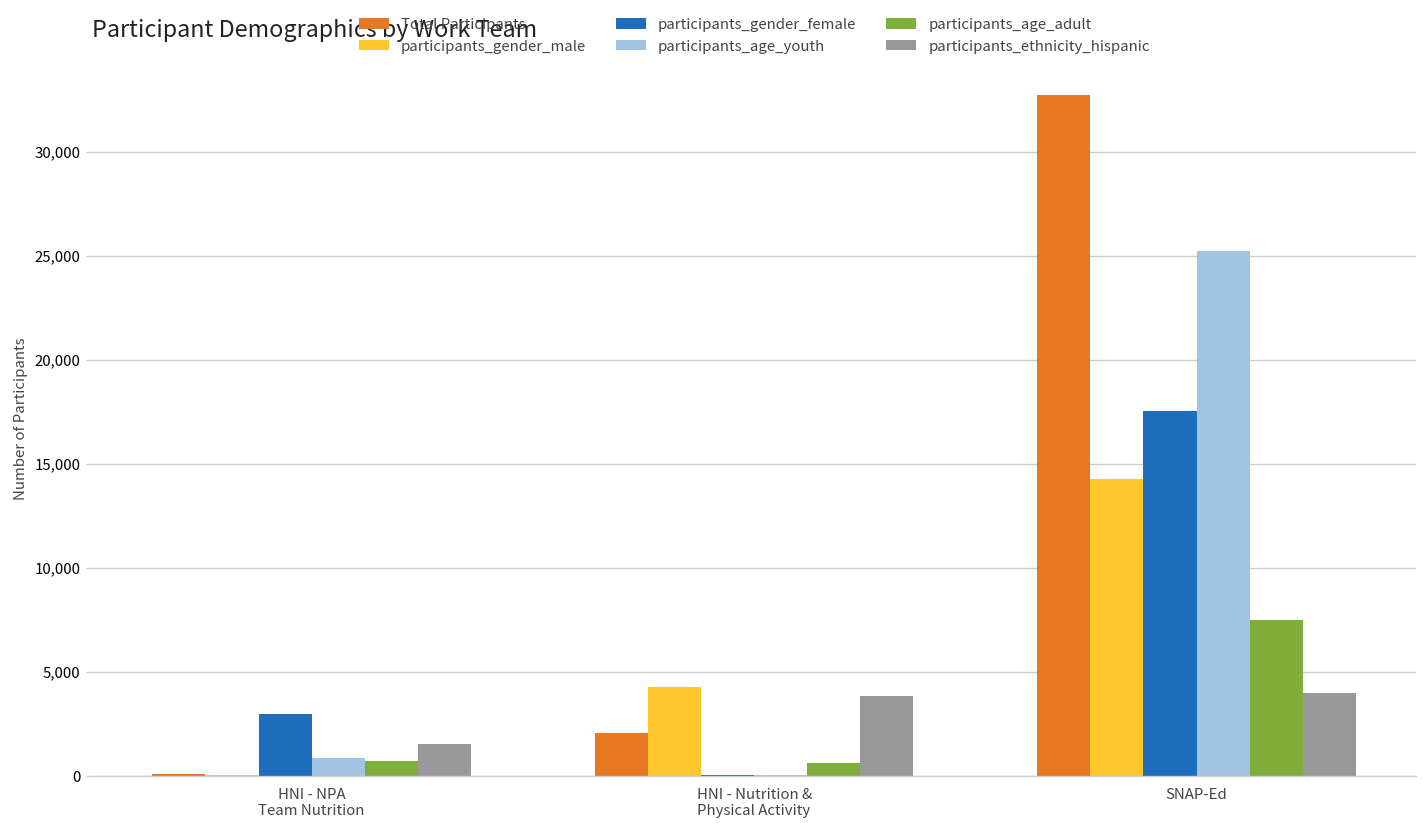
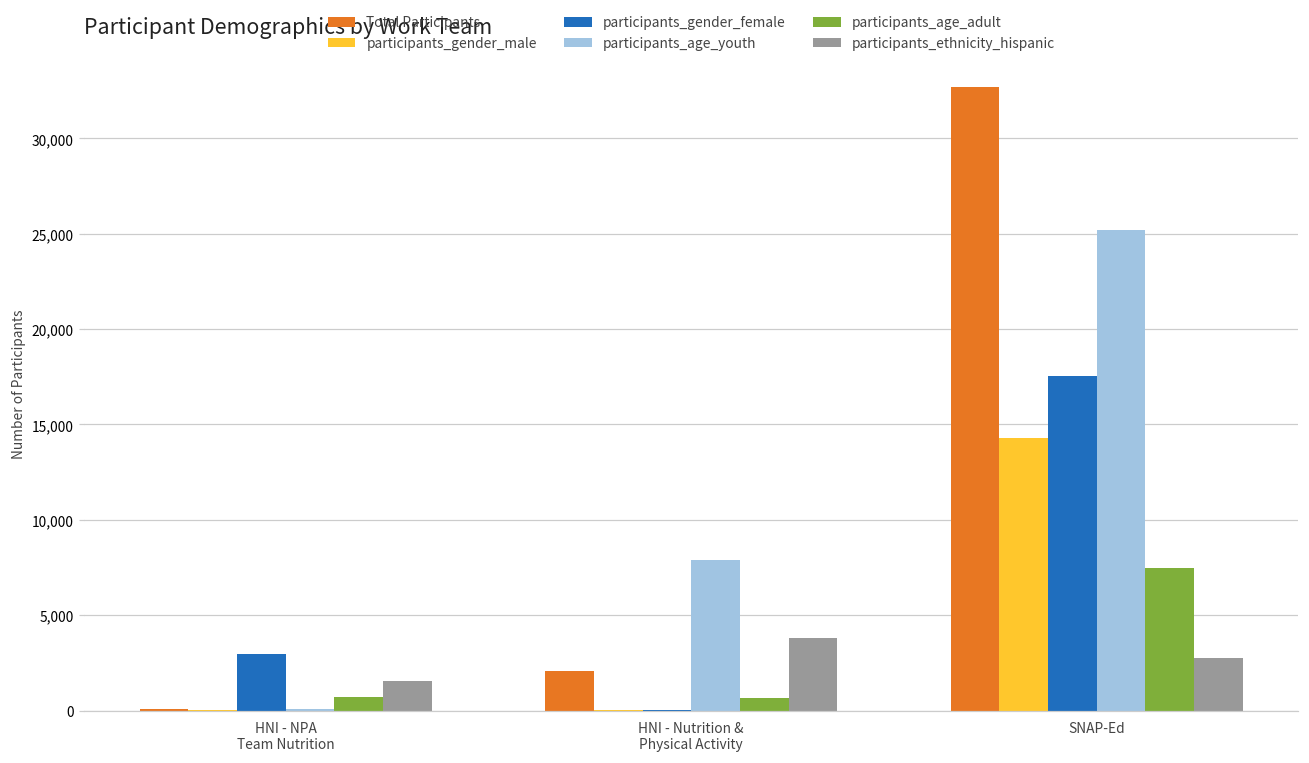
  {
    "Total Participants": {
      "HNI - Nutrition & Physical Activity": "2,100",
      "SNAP-Ed": "32,700"
    },
    "participants_gender_male": {
-     "HNI - Nutrition & Physical Activity": "4,300",
+     "HNI - Nutrition & Physical Activity": "0",
      "SNAP-Ed": "14,300"
    },
    "participants_gender_female": {
      "HNI - NPA Team Nutrition": "3,000",
      "SNAP-Ed": "17,500"
    },
    "participants_age_youth": {
-     "HNI - NPA Team Nutrition": "900",
-     "HNI - Nutrition & Physical Activity": "0",
+     "HNI - NPA Team Nutrition": "100",
+     "HNI - Nutrition & Physical Activity": "7,900",
      "SNAP-Ed": "25,200"
    },
    "participants_age_adult": {
      "HNI - NPA Team Nutrition": "700",
      "HNI - Nutrition & Physical Activity": "600",
      "SNAP-Ed": "7,500"
    },
    "participants_ethnicity_hispanic": {
      "HNI - NPA Team Nutrition": "1,500",
      "HNI - Nutrition & Physical Activity": "3,800",
-     "SNAP-Ed": "4,000"
+     "SNAP-Ed": "2,800"
    }
  }
